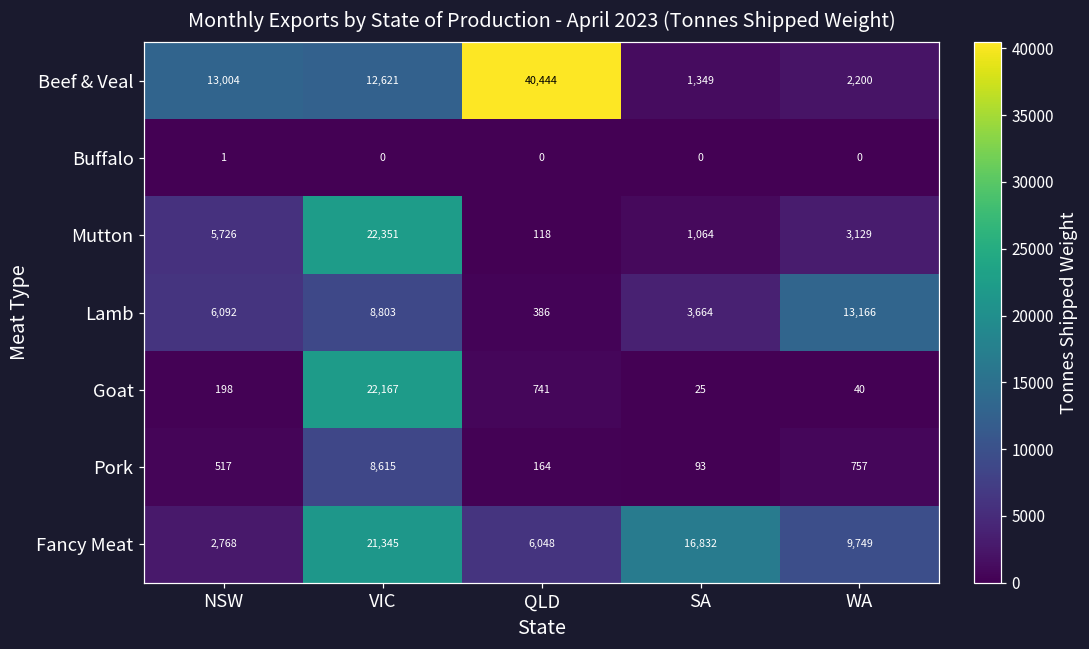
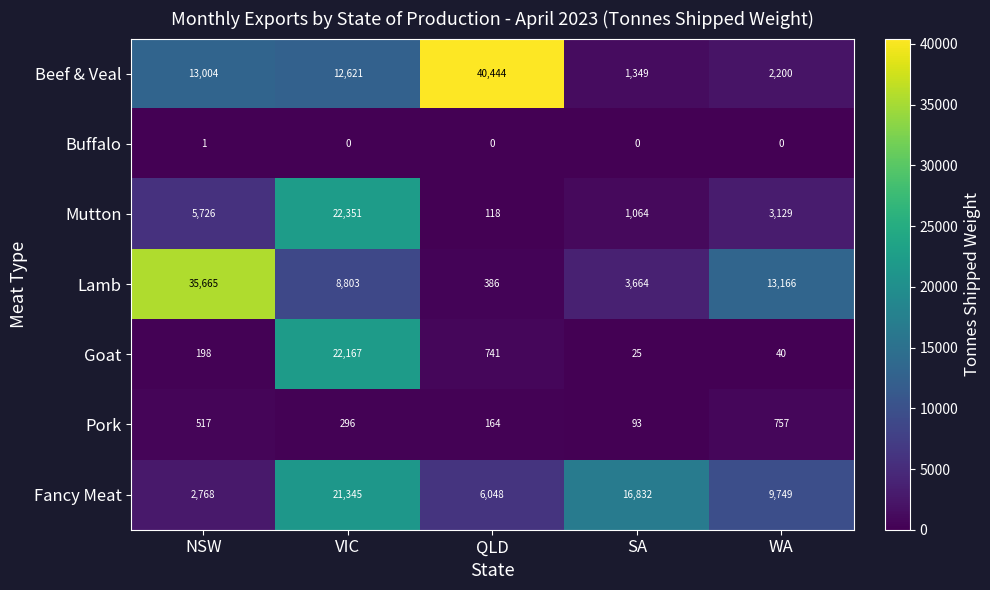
  {
    "Beef & Veal": {
      "NSW": "13,004",
      "VIC": "12,621",
      "QLD": "40,444",
      "SA": "1,349",
      "WA": "2,200"
    },
    "Buffalo": {
      "NSW": "1",
      "VIC": "0",
      "QLD": "0",
      "SA": "0",
      "WA": "0"
    },
    "Mutton": {
      "NSW": "5,726",
      "VIC": "22,351",
      "QLD": "118",
      "SA": "1,064",
      "WA": "3,129"
    },
    "Lamb": {
-     "NSW": "6,092",
+     "NSW": "35,665",
      "VIC": "8,803",
      "QLD": "386",
      "SA": "3,664",
      "WA": "13,166"
    },
    "Goat": {
      "NSW": "198",
      "VIC": "22,167",
      "QLD": "741",
      "SA": "25",
      "WA": "40"
    },
    "Pork": {
      "NSW": "517",
-     "VIC": "8,615",
+     "VIC": "296",
      "QLD": "164",
      "SA": "93",
      "WA": "757"
    },
    "Fancy Meat": {
      "NSW": "2,768",
      "VIC": "21,345",
      "QLD": "6,048",
      "SA": "16,832",
      "WA": "9,749"
    }
  }
